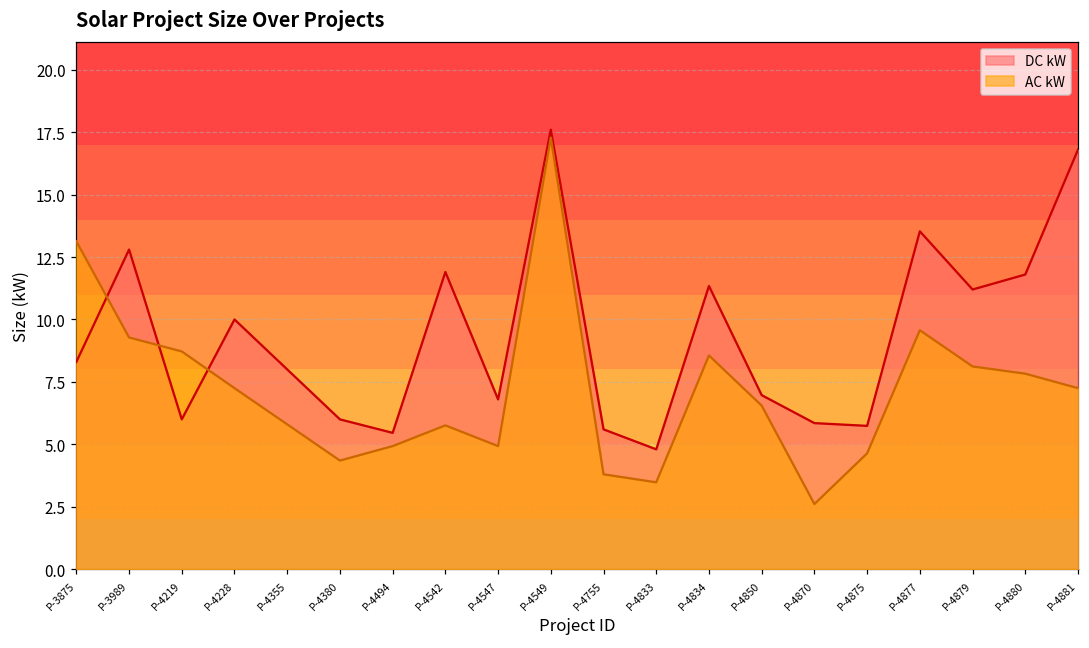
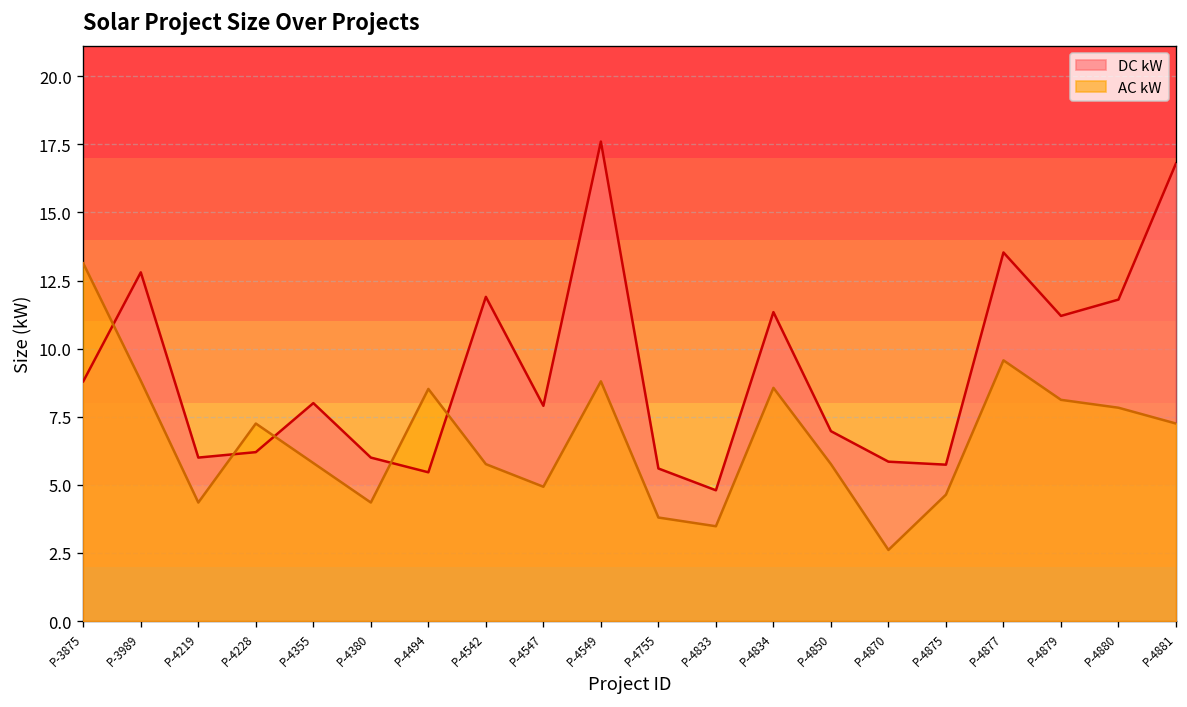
  {
    "DC kW": {
-     "P-3875": 8.3,
+     "P-3875": 8.8,
      "P-3989": 12.8,
      "P-4219": 6.0,
-     "P-4228": 10.0,
+     "P-4228": 6.2,
      "P-4355": 8.0,
      "P-4380": 6.0,
      "P-4494": 5.5,
      "P-4542": 11.9,
-     "P-4547": 6.8,
+     "P-4547": 7.9,
      "P-4549": 17.6,
      "P-4755": 5.6,
      "P-4833": 4.8,
      "P-4834": 11.3,
      "P-4850": 7.0,
      "P-4870": 5.9,
      "P-4875": 5.7,
      "P-4877": 13.5,
      "P-4879": 11.2,
      "P-4880": 11.8,
      "P-4881": 16.8
    },
    "AC kW": {
      "P-3875": 13.1,
-     "P-3989": 9.3,
-     "P-4219": 8.7,
+     "P-3989": 8.8,
+     "P-4219": 4.4,
      "P-4228": 7.3,
      "P-4355": 5.8,
      "P-4380": 4.4,
-     "P-4494": 4.9,
+     "P-4494": 8.5,
      "P-4542": 5.8,
      "P-4547": 4.9,
-     "P-4549": 17.3,
+     "P-4549": 8.8,
      "P-4755": 3.8,
      "P-4833": 3.5,
      "P-4834": 8.6,
-     "P-4850": 6.6,
+     "P-4850": 5.8,
      "P-4870": 2.6,
      "P-4875": 4.6,
      "P-4877": 9.6,
      "P-4879": 8.1,
      "P-4880": 7.8,
      "P-4881": 7.3
    }
  }
